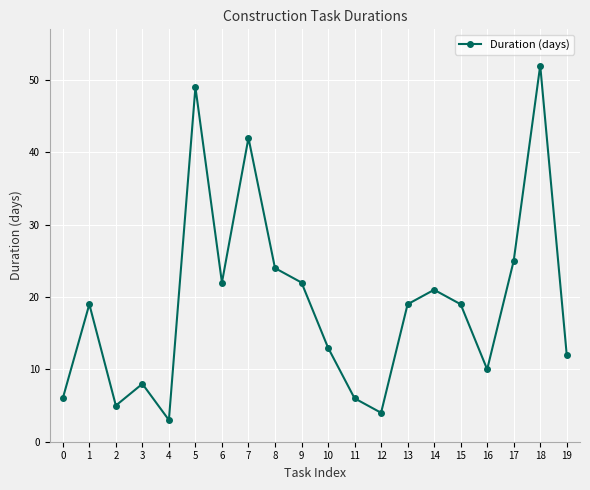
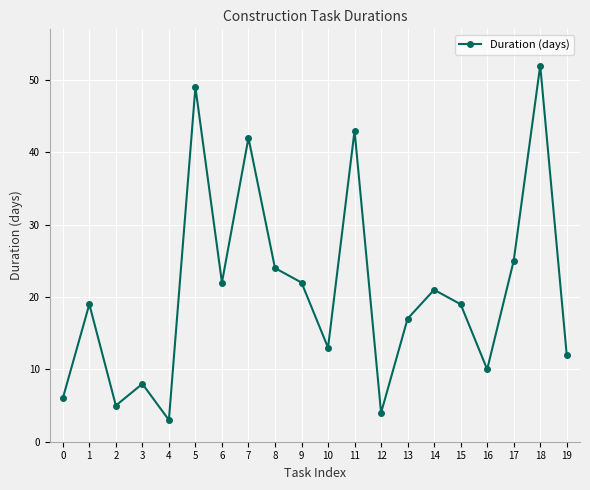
  {
    "0": 6,
    "1": 19,
    "2": 5,
    "3": 8,
    "4": 3,
    "5": 49,
    "6": 22,
    "7": 42,
    "8": 24,
    "9": 22,
    "10": 13,
-   "11": 6,
+   "11": 43,
    "12": 4,
-   "13": 19,
+   "13": 17,
    "14": 21,
    "15": 19,
    "16": 10,
    "17": 25,
    "18": 52,
    "19": 12
  }
